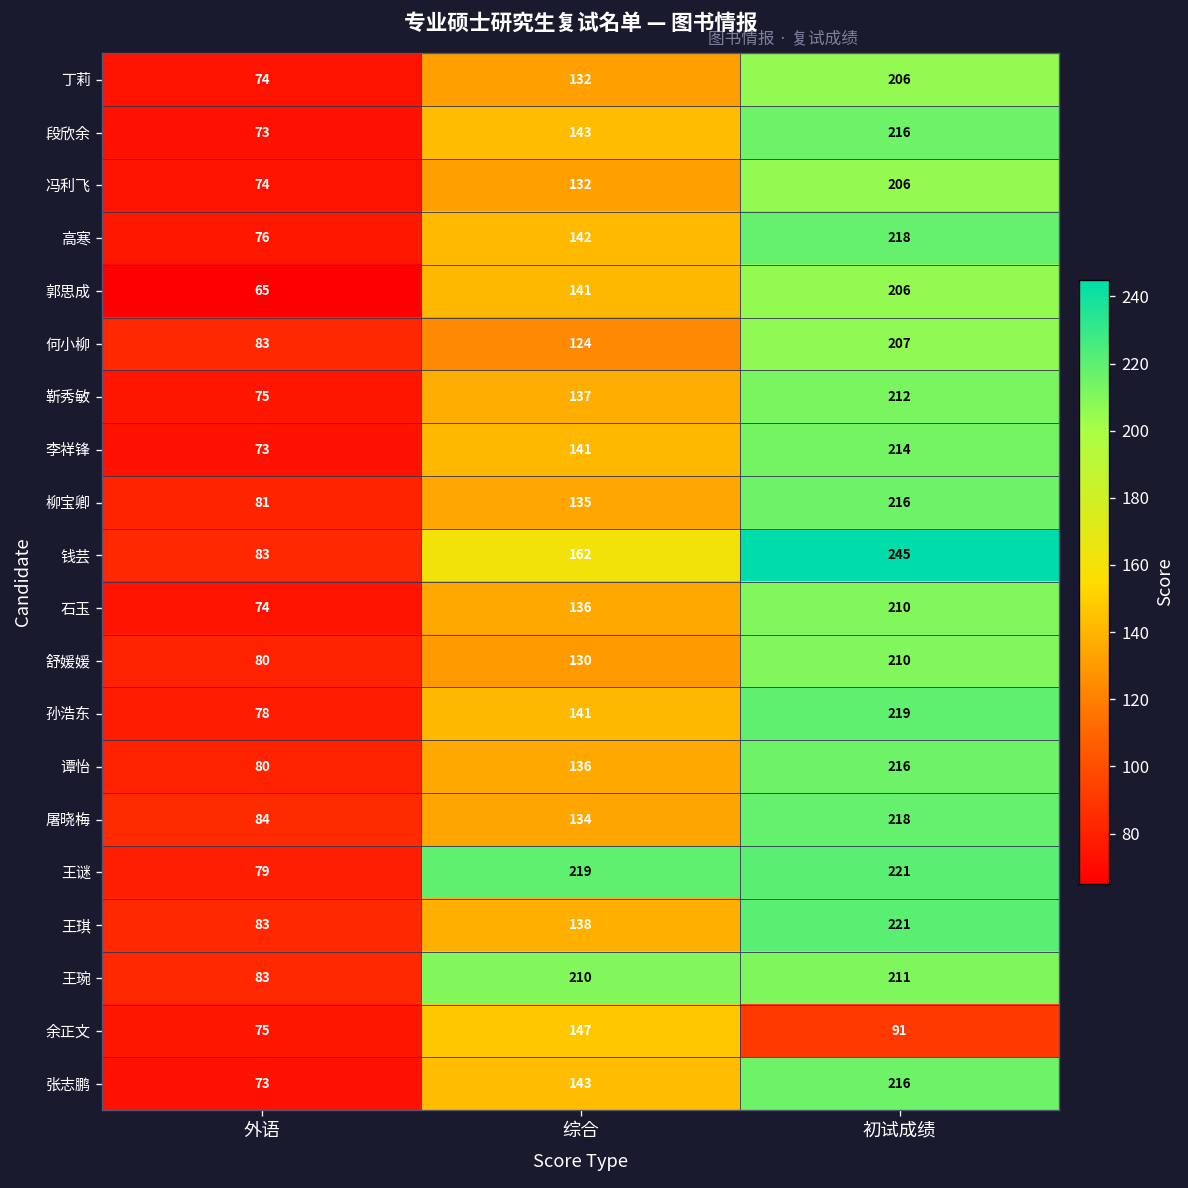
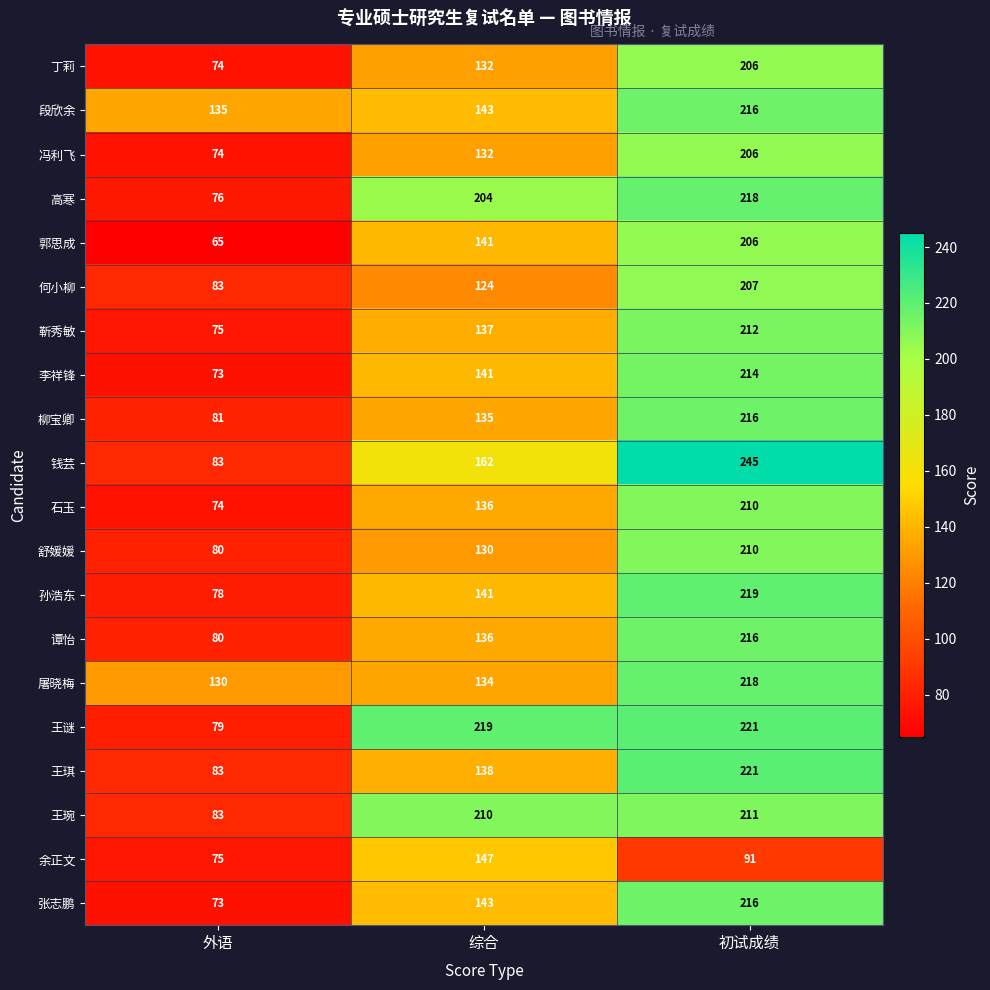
  {
    "丁莉": {
      "外语": 74,
      "综合": 132,
      "初试成绩": 206
    },
    "段欣余": {
-     "外语": 73,
+     "外语": 135,
      "综合": 143,
      "初试成绩": 216
    },
    "冯利飞": {
      "外语": 74,
      "综合": 132,
      "初试成绩": 206
    },
    "高寒": {
      "外语": 76,
-     "综合": 142,
+     "综合": 204,
      "初试成绩": 218
    },
    "郭思成": {
      "外语": 65,
      "综合": 141,
      "初试成绩": 206
    },
    "何小柳": {
      "外语": 83,
      "综合": 124,
      "初试成绩": 207
    },
    "靳秀敏": {
      "外语": 75,
      "综合": 137,
      "初试成绩": 212
    },
    "李祥锋": {
      "外语": 73,
      "综合": 141,
      "初试成绩": 214
    },
    "柳宝卿": {
      "外语": 81,
      "综合": 135,
      "初试成绩": 216
    },
    "钱芸": {
      "外语": 83,
      "综合": 162,
      "初试成绩": 245
    },
    "石玉": {
      "外语": 74,
      "综合": 136,
      "初试成绩": 210
    },
    "舒媛媛": {
      "外语": 80,
      "综合": 130,
      "初试成绩": 210
    },
    "孙浩东": {
      "外语": 78,
      "综合": 141,
      "初试成绩": 219
    },
    "谭怡": {
      "外语": 80,
      "综合": 136,
      "初试成绩": 216
    },
    "屠晓梅": {
-     "外语": 84,
+     "外语": 130,
      "综合": 134,
      "初试成绩": 218
    },
    "王谜": {
      "外语": 79,
      "综合": 219,
      "初试成绩": 221
    },
    "王琪": {
      "外语": 83,
      "综合": 138,
      "初试成绩": 221
    },
    "王琬": {
      "外语": 83,
      "综合": 210,
      "初试成绩": 211
    },
    "余正文": {
      "外语": 75,
      "综合": 147,
      "初试成绩": 91
    },
    "张志鹏": {
      "外语": 73,
      "综合": 143,
      "初试成绩": 216
    }
  }
